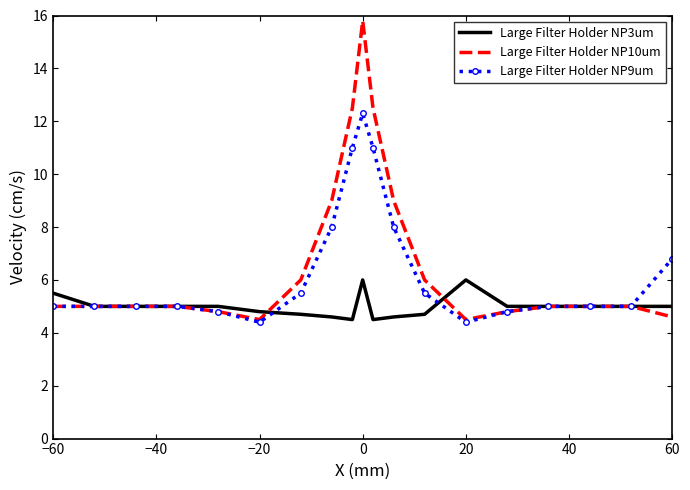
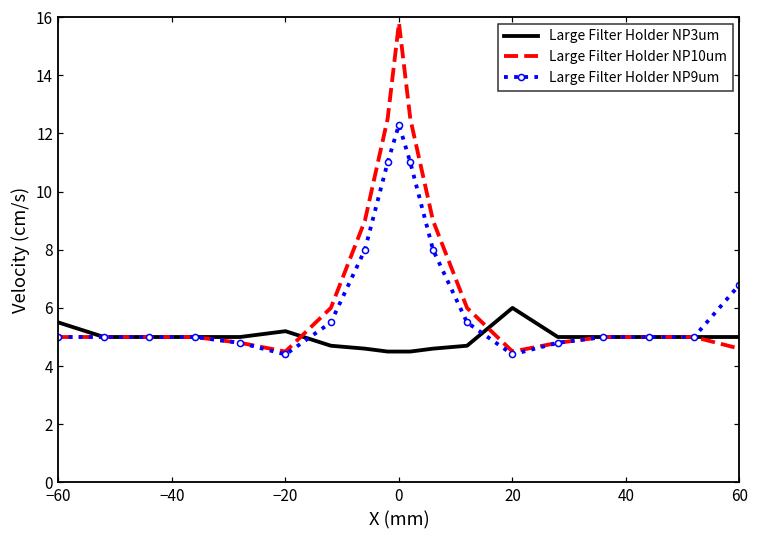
  {
    "Large Filter Holder NP3um": {
      "−60": 5.5,
-     "−20": 4.8,
-     "0": 6.0,
+     "−20": 5.2,
+     "0": 4.5,
      "20": 6.0,
      "60": 5.0
    },
    "Large Filter Holder NP10um": {
      "−20": 4.5,
      "0": 15.8,
      "20": 4.5,
      "60": 4.6
    },
    "Large Filter Holder NP9um": {
      "−20": 4.4,
      "0": 12.3,
      "20": 4.4,
      "60": 6.8
    }
  }
